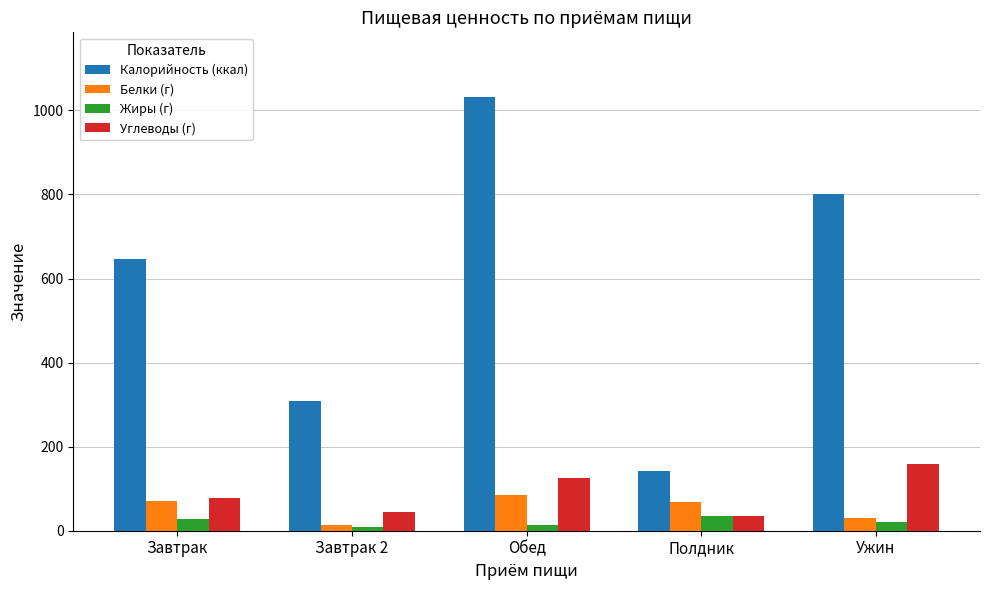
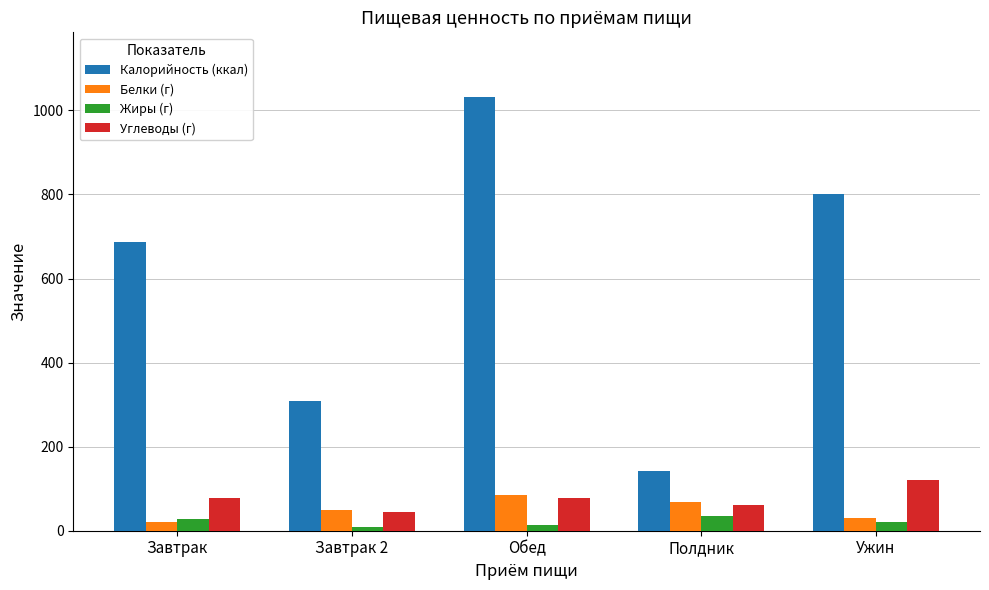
  {
    "Калорийность (ккал)": {
-     "Завтрак": 650,
+     "Завтрак": 690,
      "Завтрак 2": 310,
      "Обед": 1030,
      "Полдник": 140,
      "Ужин": 800
    },
    "Белки (г)": {
-     "Завтрак": 70,
-     "Завтрак 2": 10,
+     "Завтрак": 20,
+     "Завтрак 2": 50,
      "Обед": 90,
      "Полдник": 70,
      "Ужин": 30
    },
    "Жиры (г)": {
      "Завтрак": 30,
      "Завтрак 2": 10,
      "Обед": 10,
      "Полдник": 40,
      "Ужин": 20
    },
    "Углеводы (г)": {
      "Завтрак": 80,
      "Завтрак 2": 50,
-     "Обед": 130,
-     "Полдник": 30,
-     "Ужин": 160
+     "Обед": 80,
+     "Полдник": 60,
+     "Ужин": 120
    }
  }
